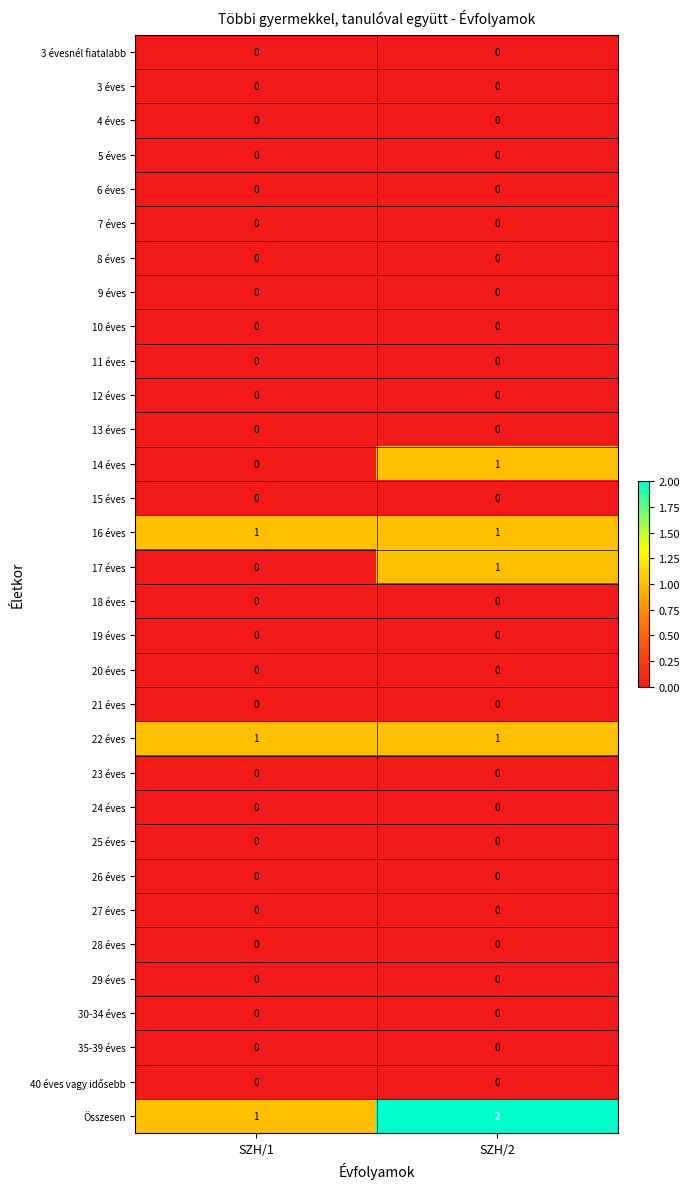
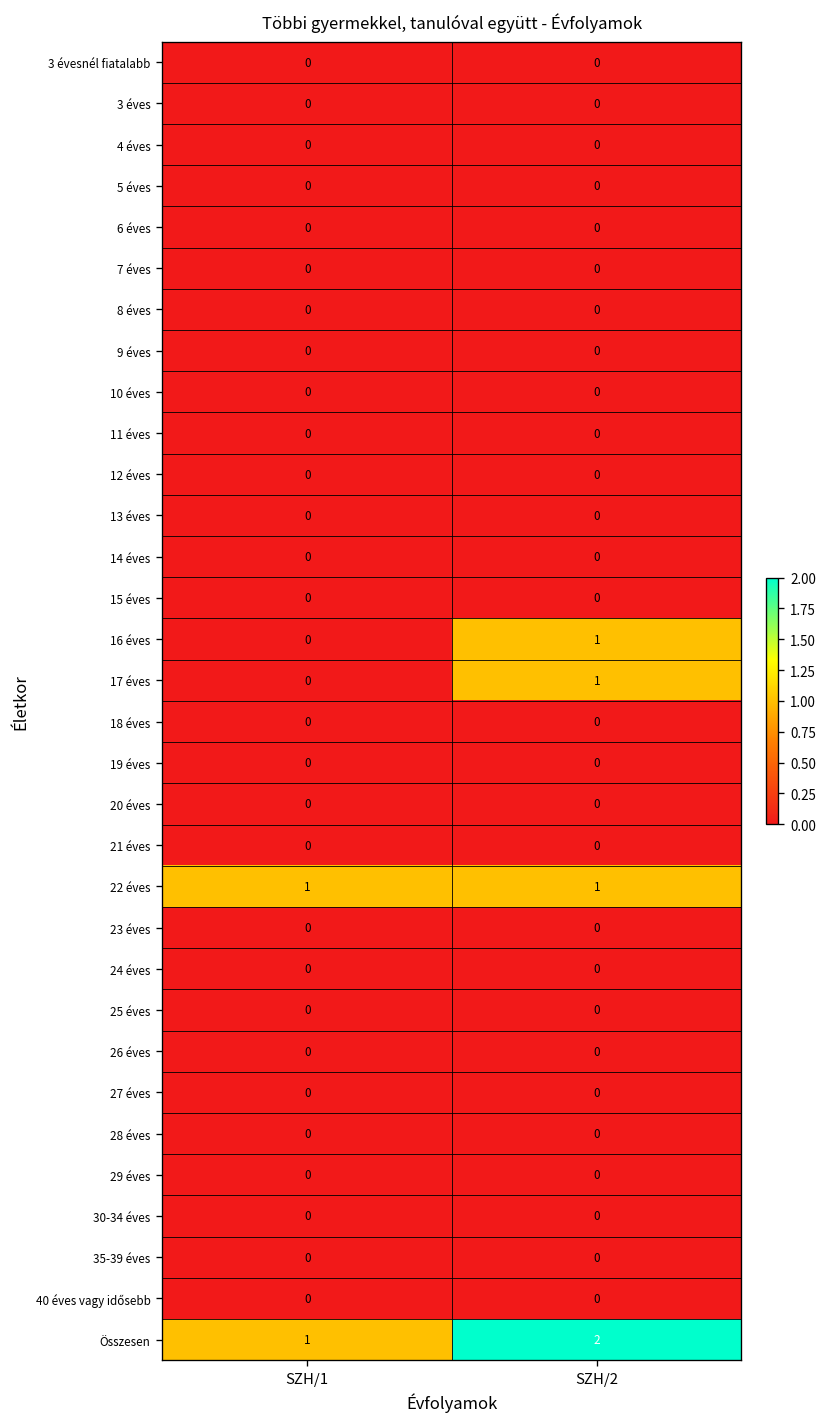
  {
    "3 évesnél fiatalabb": {
      "SZH/1": 0,
      "SZH/2": 0
    },
    "3 éves": {
      "SZH/1": 0,
      "SZH/2": 0
    },
    "4 éves": {
      "SZH/1": 0,
      "SZH/2": 0
    },
    "5 éves": {
      "SZH/1": 0,
      "SZH/2": 0
    },
    "6 éves": {
      "SZH/1": 0,
      "SZH/2": 0
    },
    "7 éves": {
      "SZH/1": 0,
      "SZH/2": 0
    },
    "8 éves": {
      "SZH/1": 0,
      "SZH/2": 0
    },
    "9 éves": {
      "SZH/1": 0,
      "SZH/2": 0
    },
    "10 éves": {
      "SZH/1": 0,
      "SZH/2": 0
    },
    "11 éves": {
      "SZH/1": 0,
      "SZH/2": 0
    },
    "12 éves": {
      "SZH/1": 0,
      "SZH/2": 0
    },
    "13 éves": {
      "SZH/1": 0,
      "SZH/2": 0
    },
    "14 éves": {
      "SZH/1": 0,
-     "SZH/2": 1
+     "SZH/2": 0
    },
    "15 éves": {
      "SZH/1": 0,
      "SZH/2": 0
    },
    "16 éves": {
-     "SZH/1": 1,
+     "SZH/1": 0,
      "SZH/2": 1
    },
    "17 éves": {
      "SZH/1": 0,
      "SZH/2": 1
    },
    "18 éves": {
      "SZH/1": 0,
      "SZH/2": 0
    },
    "19 éves": {
      "SZH/1": 0,
      "SZH/2": 0
    },
    "20 éves": {
      "SZH/1": 0,
      "SZH/2": 0
    },
    "21 éves": {
      "SZH/1": 0,
      "SZH/2": 0
    },
    "22 éves": {
      "SZH/1": 1,
      "SZH/2": 1
    },
    "23 éves": {
      "SZH/1": 0,
      "SZH/2": 0
    },
    "24 éves": {
      "SZH/1": 0,
      "SZH/2": 0
    },
    "25 éves": {
      "SZH/1": 0,
      "SZH/2": 0
    },
    "26 éves": {
      "SZH/1": 0,
      "SZH/2": 0
    },
    "27 éves": {
      "SZH/1": 0,
      "SZH/2": 0
    },
    "28 éves": {
      "SZH/1": 0,
      "SZH/2": 0
    },
    "29 éves": {
      "SZH/1": 0,
      "SZH/2": 0
    },
    "30-34 éves": {
      "SZH/1": 0,
      "SZH/2": 0
    },
    "35-39 éves": {
      "SZH/1": 0,
      "SZH/2": 0
    },
    "40 éves vagy idősebb": {
      "SZH/1": 0,
      "SZH/2": 0
    },
    "Összesen": {
      "SZH/1": 1,
      "SZH/2": 2
    }
  }
